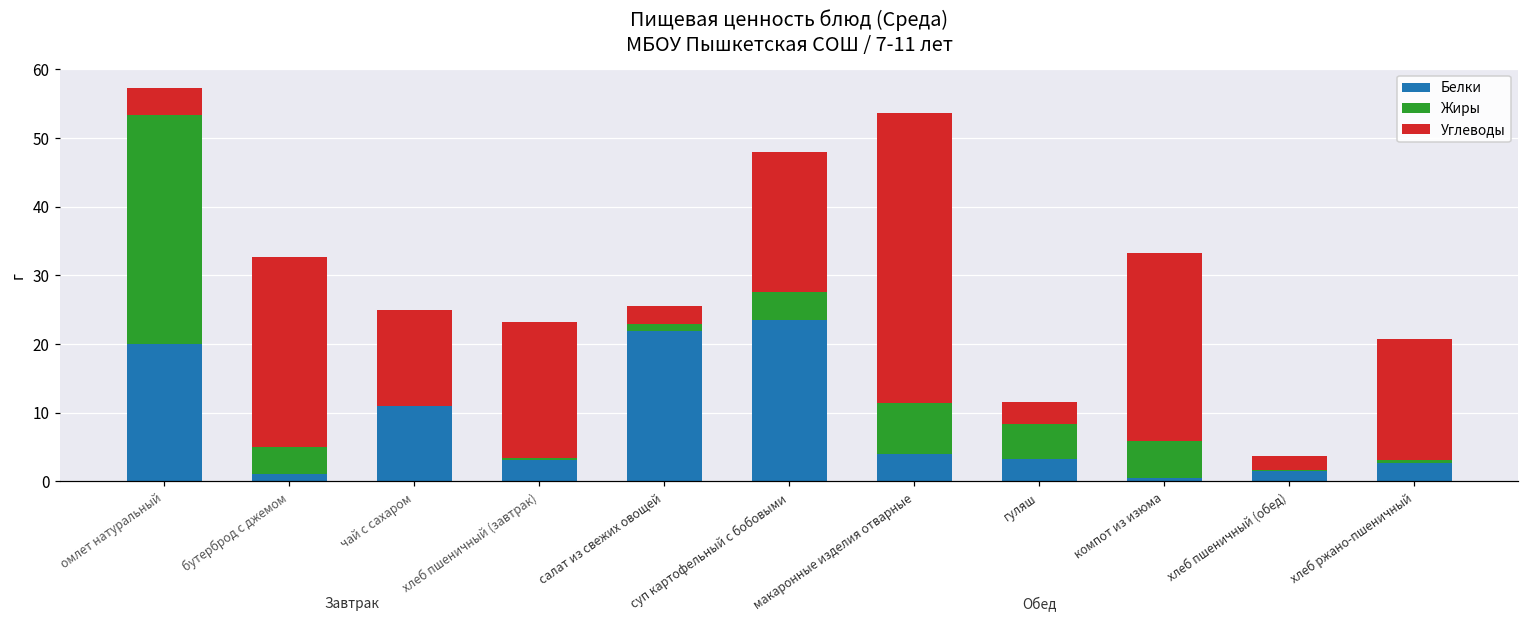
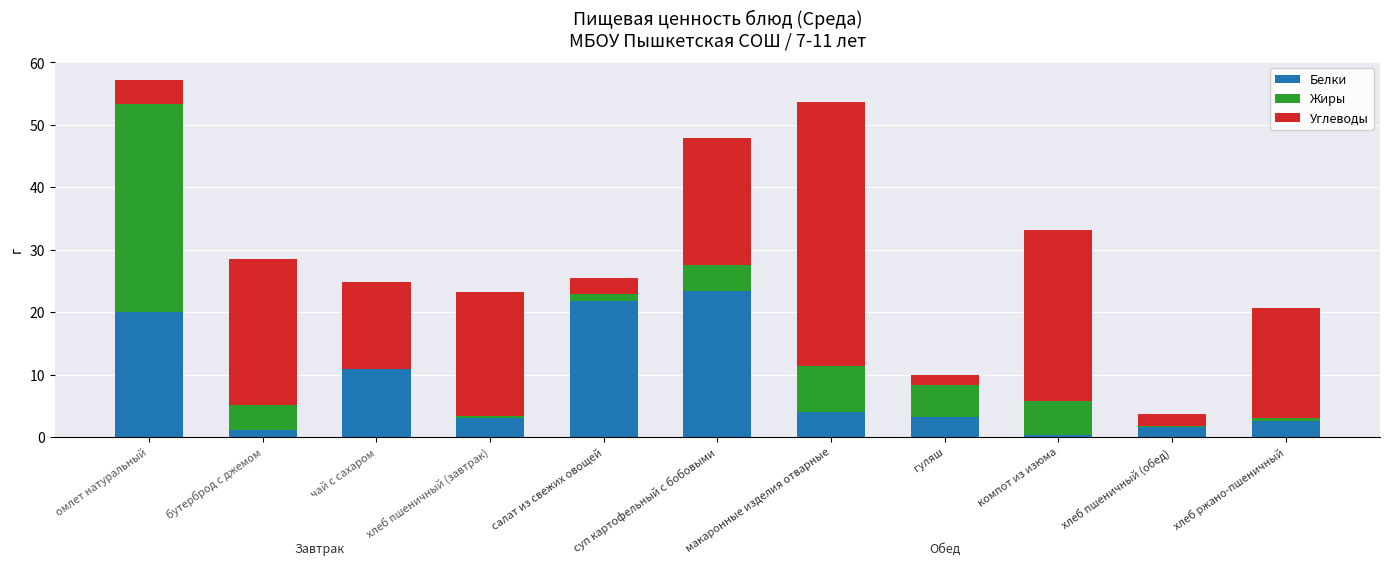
  {
    "Белки": {
      "омлет натуральный": 20,
      "бутерброд с джемом": 1,
      "чай с сахаром": 11,
      "хлеб пшеничный (завтрак)": 3,
      "салат из свежих овощей": 22,
      "суп картофельный с бобовыми": 23,
      "макаронные изделия отварные": 4,
      "гуляш": 3,
      "хлеб пшеничный (обед)": 2,
      "хлеб ржано-пшеничный": 3
    },
    "Жиры": {
      "омлет натуральный": 33,
      "бутерброд с джемом": 4,
      "чай с сахаром": 0,
      "салат из свежих овощей": 1,
      "суп картофельный с бобовыми": 4,
      "макаронные изделия отварные": 7,
      "гуляш": 5,
      "компот из изюма": 5,
      "хлеб ржано-пшеничный": 0
    },
    "Углеводы": {
      "омлет натуральный": 4,
-     "бутерброд с джемом": 28,
+     "бутерброд с джемом": 23,
      "чай с сахаром": 14,
      "хлеб пшеничный (завтрак)": 20,
      "салат из свежих овощей": 3,
      "суп картофельный с бобовыми": 20,
      "макаронные изделия отварные": 42,
-     "гуляш": 3,
+     "гуляш": 2,
      "компот из изюма": 27,
      "хлеб пшеничный (обед)": 2,
      "хлеб ржано-пшеничный": 18
    }
  }
